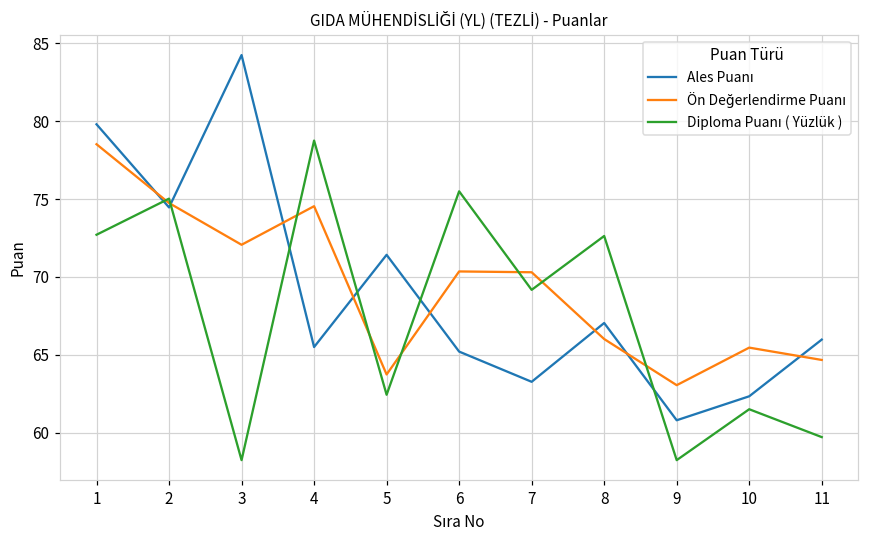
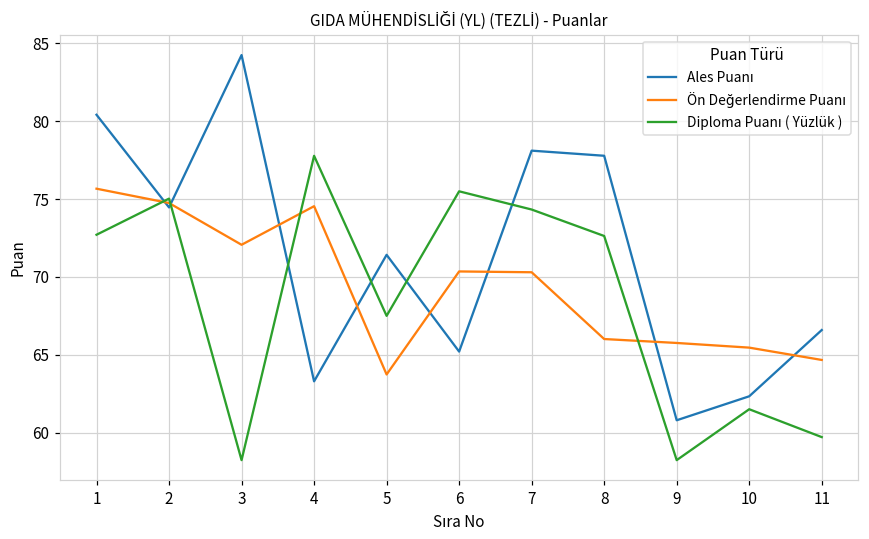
  {
    "Ales Puanı": {
-     "1": 79.8,
+     "1": 80.4,
      "2": 74.5,
      "3": 84.3,
-     "4": 65.5,
+     "4": 63.3,
      "5": 71.4,
      "6": 65.2,
-     "7": 63.3,
-     "8": 67.0,
+     "7": 78.1,
+     "8": 77.8,
      "9": 60.8,
      "10": 62.3,
-     "11": 66.0
+     "11": 66.6
    },
    "Ön Değerlendirme Puanı": {
-     "1": 78.5,
+     "1": 75.7,
      "2": 74.7,
      "3": 72.1,
      "4": 74.5,
      "5": 63.7,
      "6": 70.4,
      "7": 70.3,
      "8": 66.0,
-     "9": 63.0,
+     "9": 65.8,
      "10": 65.5,
      "11": 64.7
    },
    "Diploma Puanı ( Yüzlük )": {
      "1": 72.7,
      "2": 75.0,
      "3": 58.2,
-     "4": 78.8,
-     "5": 62.4,
+     "4": 77.8,
+     "5": 67.5,
      "6": 75.5,
-     "7": 69.2,
+     "7": 74.3,
      "8": 72.6,
      "9": 58.2,
      "10": 61.5,
      "11": 59.7
    }
  }
